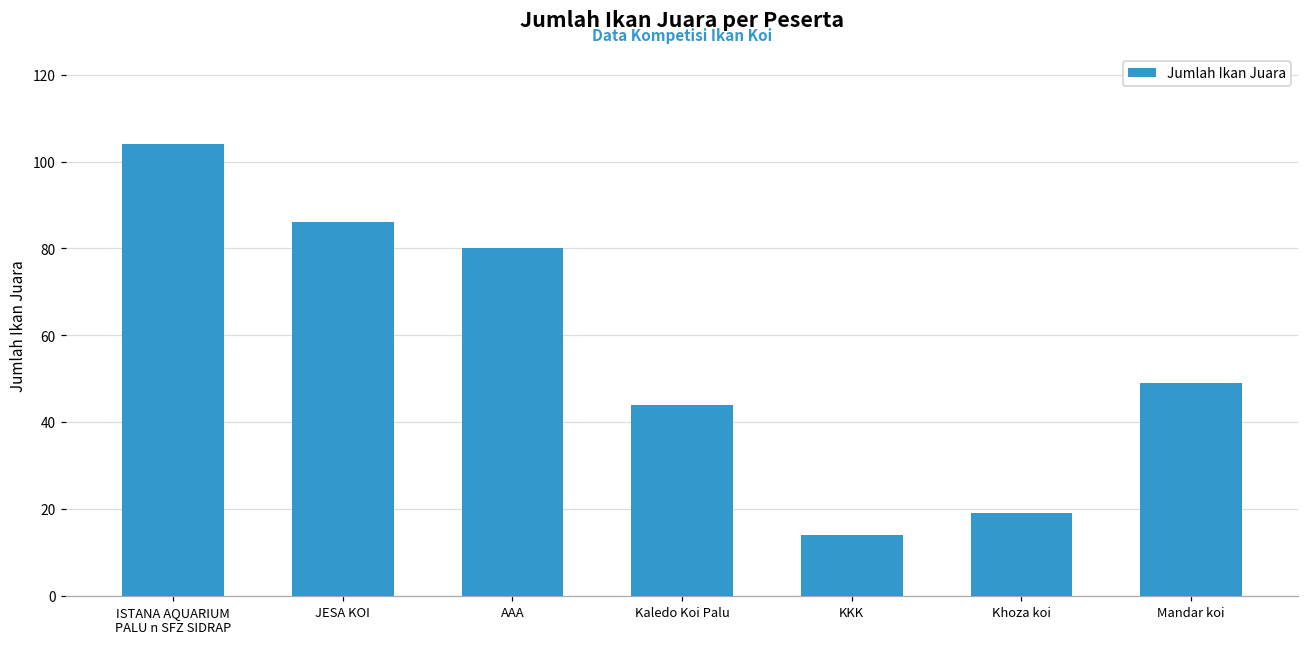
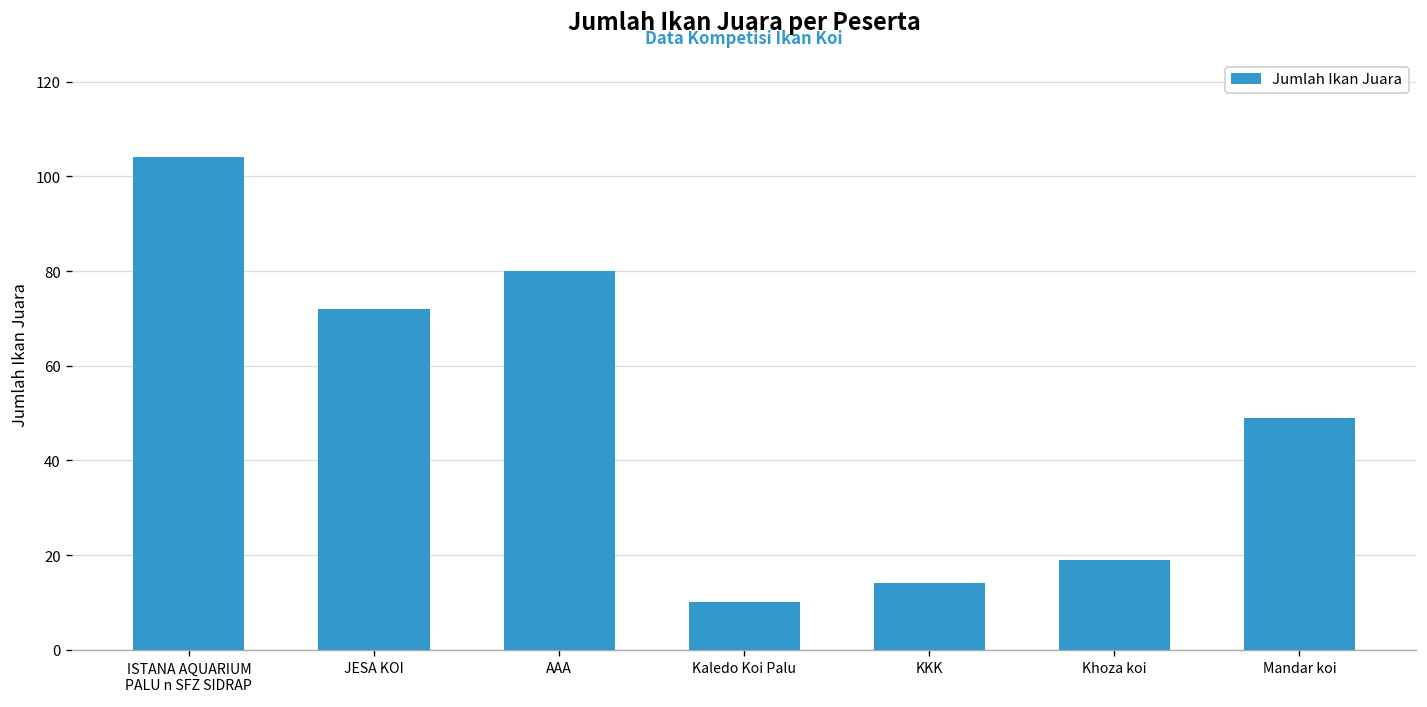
  {
    "ISTANA AQUARIUM PALU n SFZ SIDRAP": 104,
-   "JESA KOI": 86,
+   "JESA KOI": 72,
    "AAA": 80,
-   "Kaledo Koi Palu": 44,
+   "Kaledo Koi Palu": 10,
    "KKK": 14,
    "Khoza koi": 19,
    "Mandar koi": 49
  }
